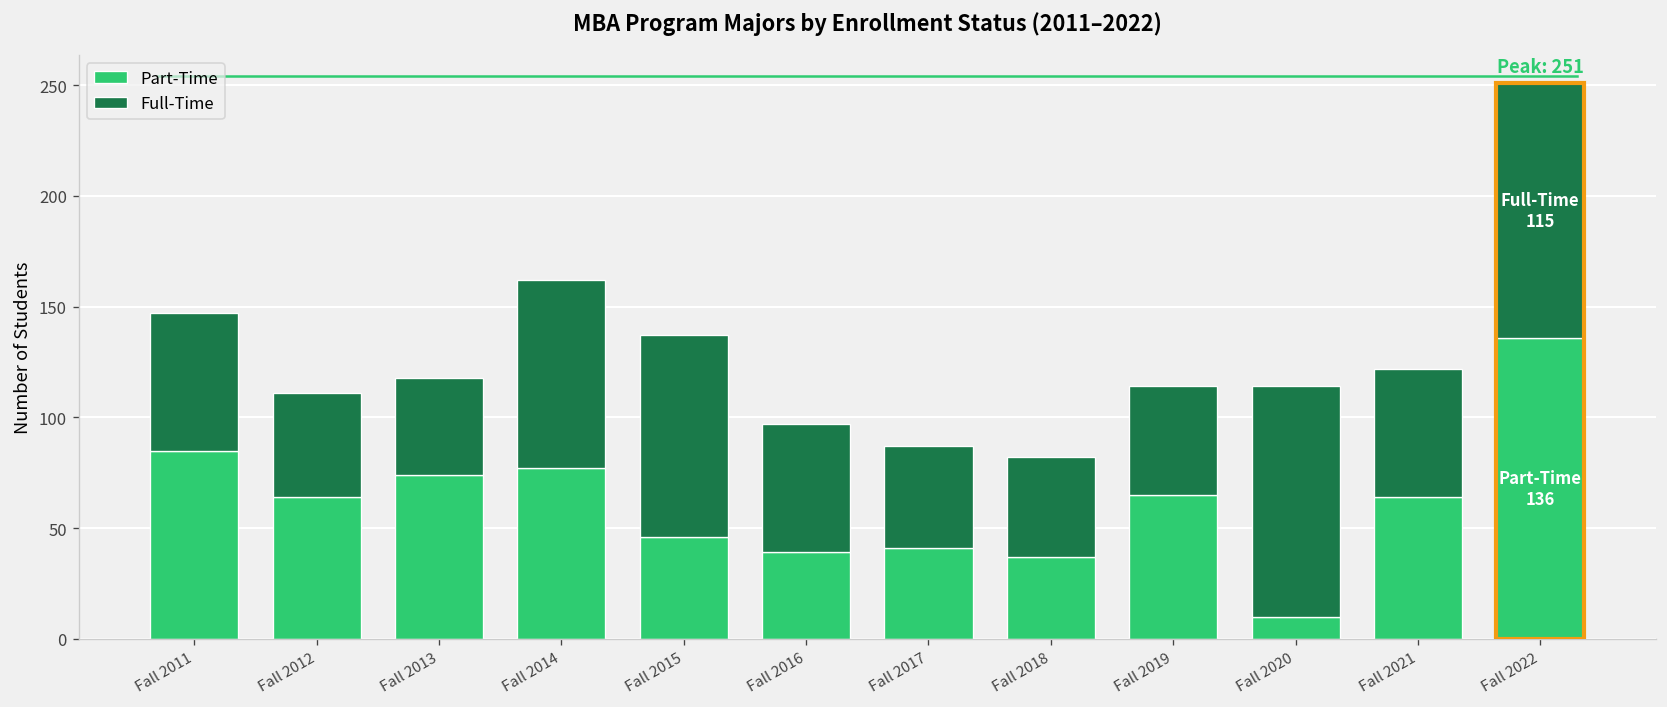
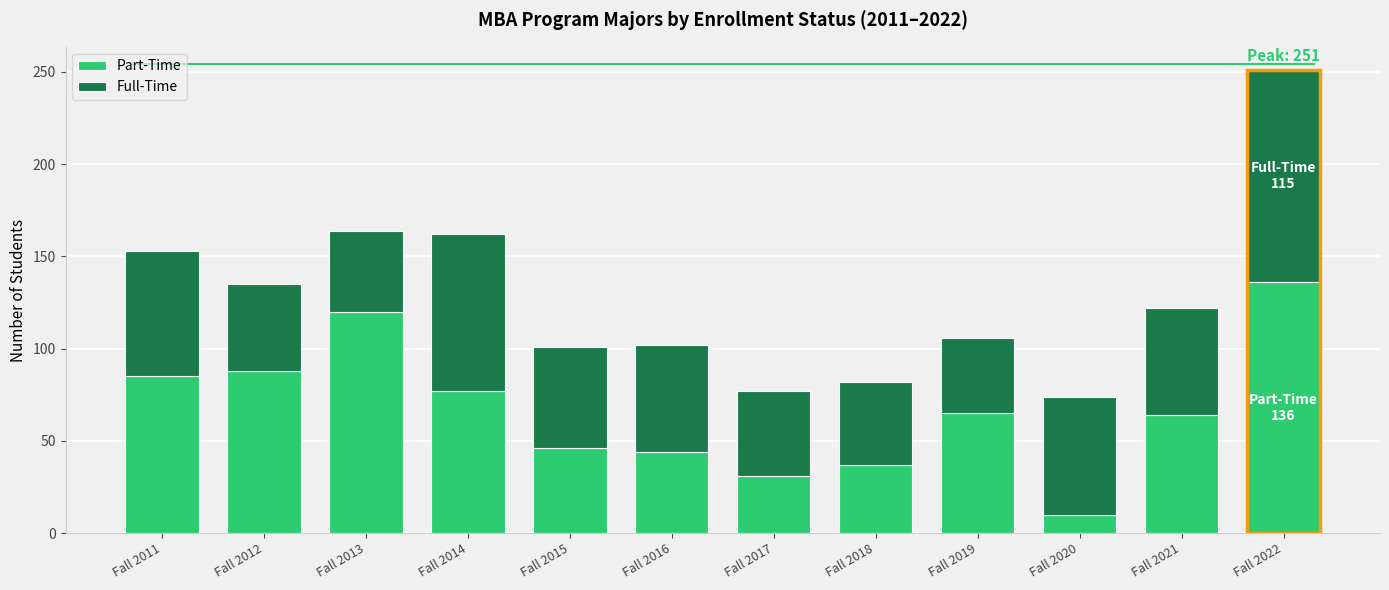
  {
    "Part-Time": {
      "Fall 2011": 85,
-     "Fall 2012": 64,
-     "Fall 2013": 74,
+     "Fall 2012": 88,
+     "Fall 2013": 120,
      "Fall 2014": 77,
      "Fall 2015": 46,
-     "Fall 2016": 39,
-     "Fall 2017": 41,
+     "Fall 2016": 44,
+     "Fall 2017": 31,
      "Fall 2018": 37,
      "Fall 2019": 65,
      "Fall 2020": 10,
      "Fall 2021": 64
    },
    "Full-Time": {
-     "Fall 2011": 62,
+     "Fall 2011": 68,
      "Fall 2012": 47,
      "Fall 2013": 44,
      "Fall 2014": 85,
-     "Fall 2015": 91,
+     "Fall 2015": 55,
      "Fall 2016": 58,
      "Fall 2017": 46,
      "Fall 2018": 45,
-     "Fall 2019": 49,
-     "Fall 2020": 104,
+     "Fall 2019": 41,
+     "Fall 2020": 64,
      "Fall 2021": 58
    }
  }
